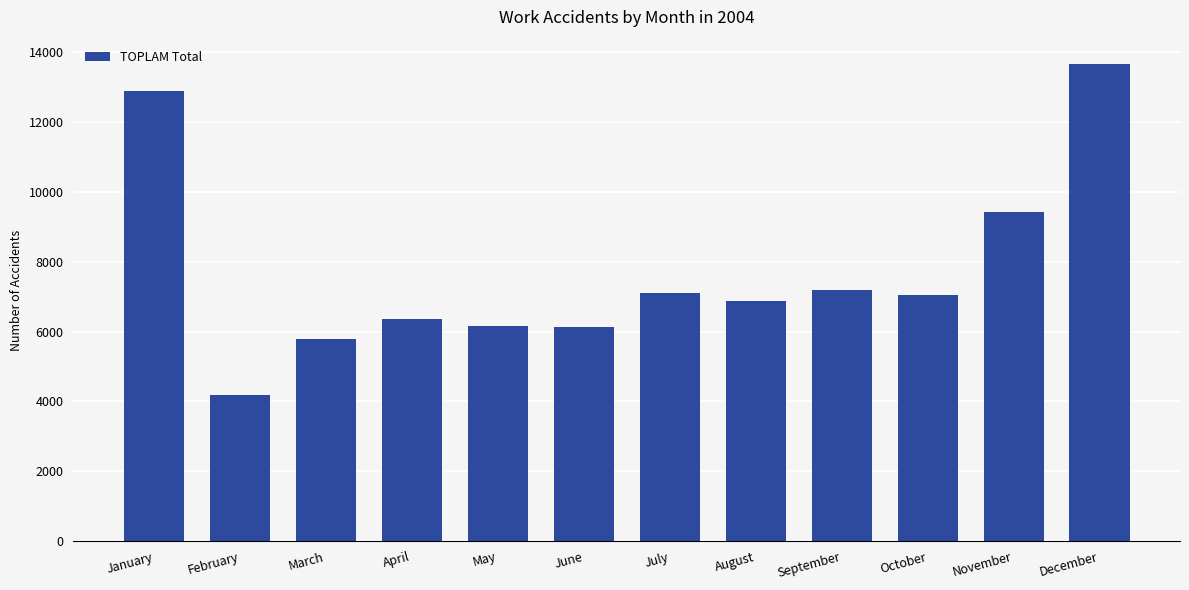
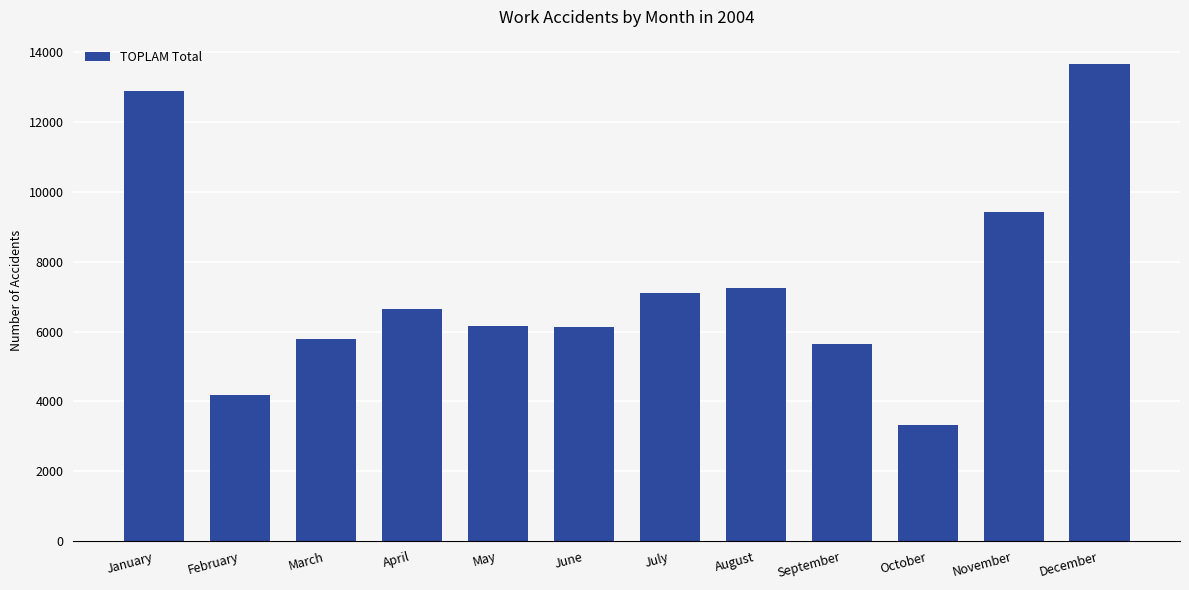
  {
    "January": 12900,
    "February": 4200,
    "March": 5800,
-   "April": 6400,
+   "April": 6700,
    "May": 6200,
    "June": 6100,
    "July": 7100,
-   "August": 6900,
-   "September": 7200,
-   "October": 7000,
+   "August": 7200,
+   "September": 5700,
+   "October": 3300,
    "November": 9400,
    "December": 13700
  }
